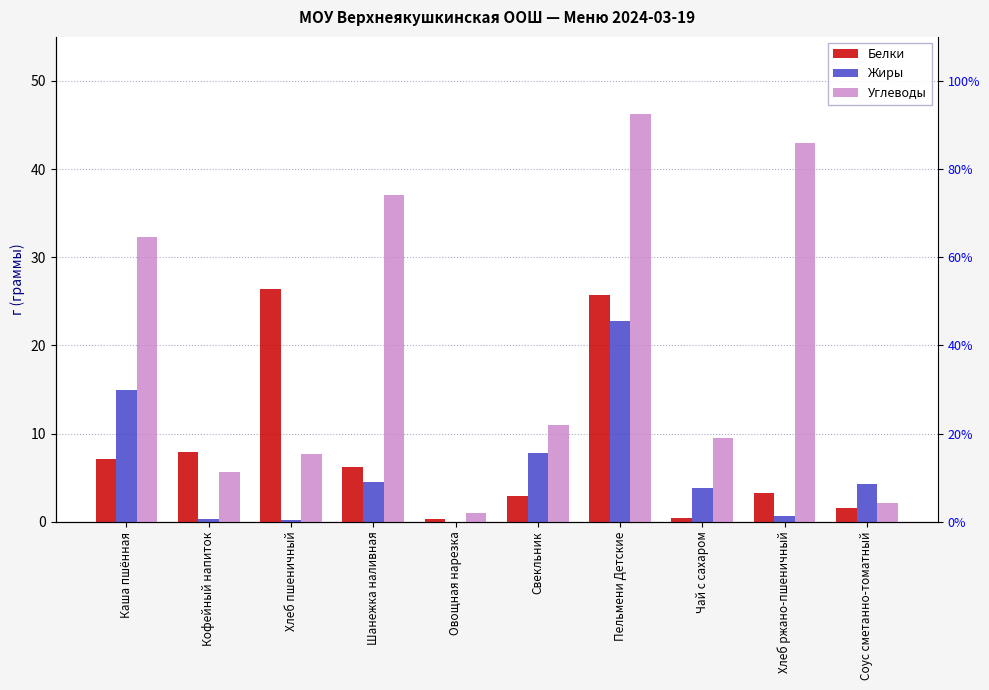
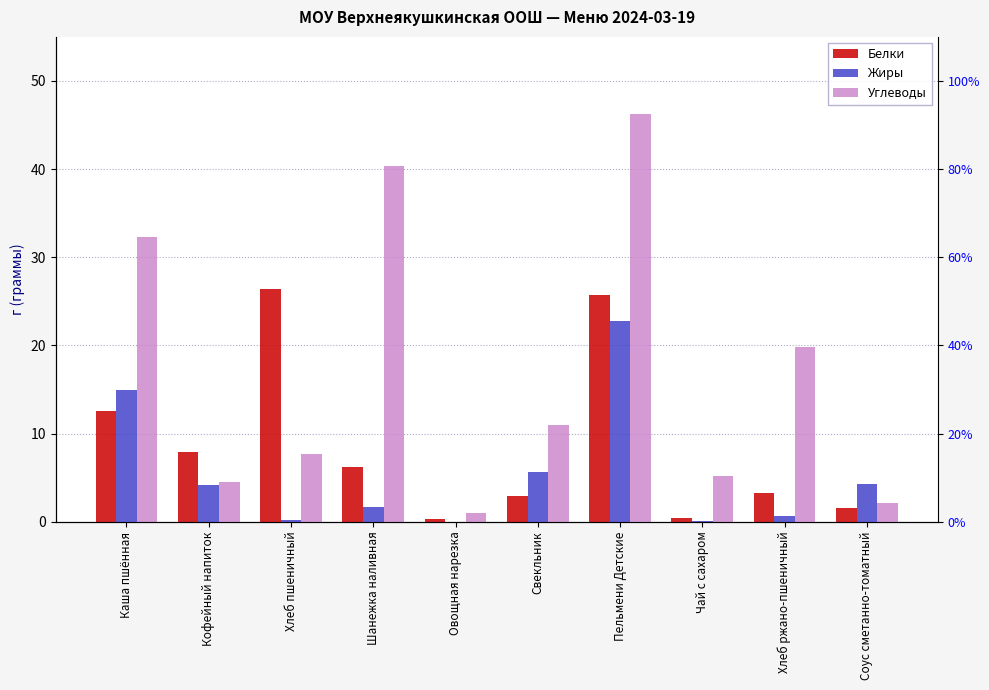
  {
    "Белки": {
-     "Каша пшённая": 7,
+     "Каша пшённая": 13,
      "Кофейный напиток": 8,
      "Хлеб пшеничный": 26,
      "Шанежка наливная": 6,
      "Овощная нарезка": 0,
      "Свекльник": 3,
      "Пельмени Детские": 26,
      "Чай с сахаром": 0,
      "Хлеб ржано-пшеничный": 3,
      "Соус сметанно-томатный": 2
    },
    "Жиры": {
      "Каша пшённая": 15,
-     "Кофейный напиток": 0,
-     "Шанежка наливная": 5,
+     "Кофейный напиток": 4,
+     "Шанежка наливная": 2,
      "Овощная нарезка": 0,
-     "Свекльник": 8,
+     "Свекльник": 6,
      "Пельмени Детские": 23,
-     "Чай с сахаром": 4,
+     "Чай с сахаром": 0,
      "Хлеб ржано-пшеничный": 1,
      "Соус сметанно-томатный": 4
    },
    "Углеводы": {
      "Каша пшённая": 32,
-     "Кофейный напиток": 6,
+     "Кофейный напиток": 5,
      "Хлеб пшеничный": 8,
-     "Шанежка наливная": 37,
+     "Шанежка наливная": 40,
      "Овощная нарезка": 1,
      "Свекльник": 11,
      "Пельмени Детские": 46,
-     "Чай с сахаром": 10,
-     "Хлеб ржано-пшеничный": 43,
+     "Чай с сахаром": 5,
+     "Хлеб ржано-пшеничный": 20,
      "Соус сметанно-томатный": 2
    }
  }
